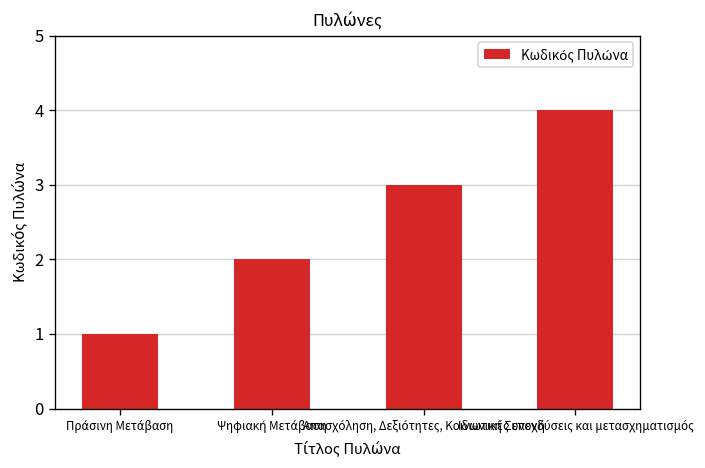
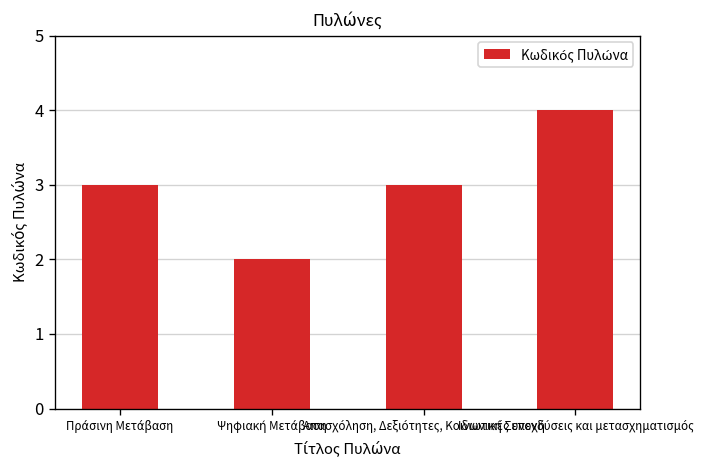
  {
-   "Πράσινη Μετάβαση": 1
+   "Πράσινη Μετάβαση": 3
  }
